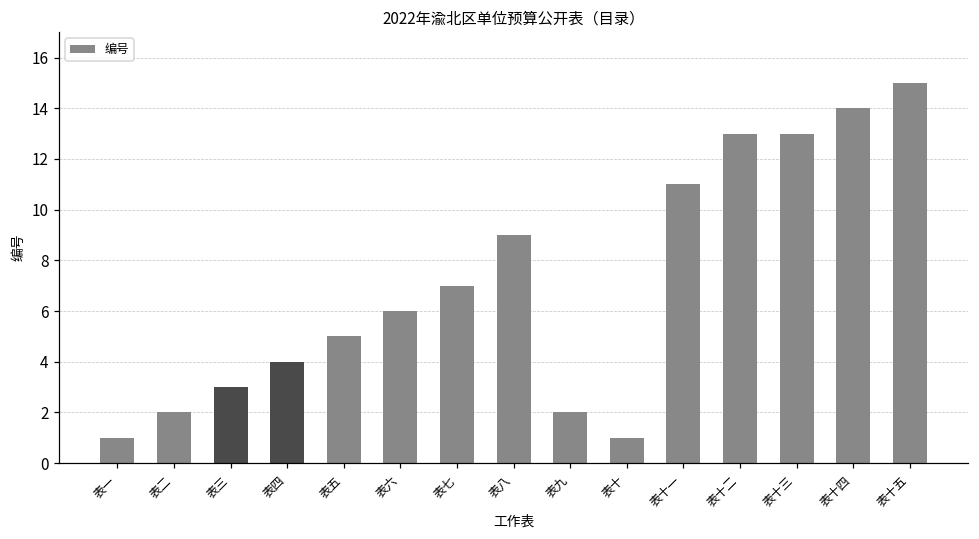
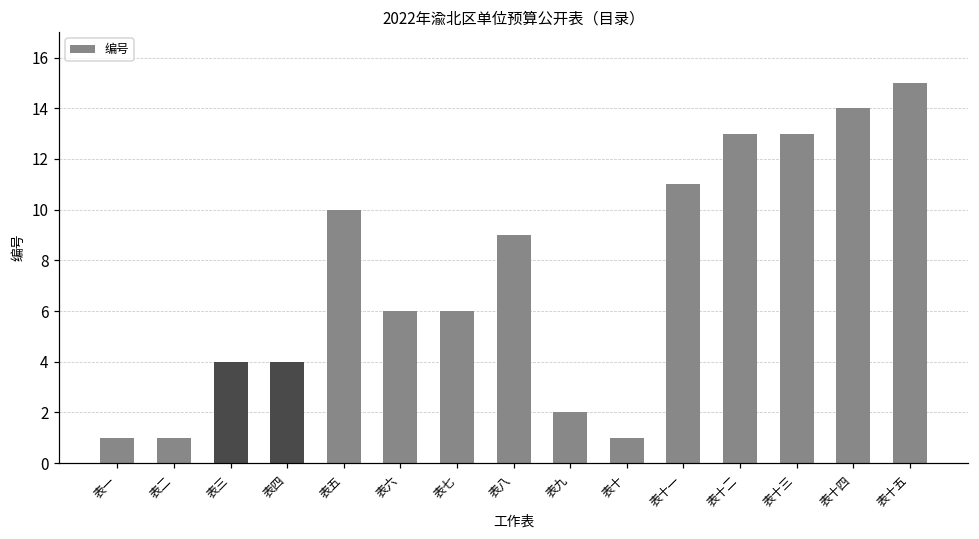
  {
    "表一": 1,
-   "表二": 2,
-   "表三": 3,
+   "表二": 1,
+   "表三": 4,
    "表四": 4,
-   "表五": 5,
+   "表五": 10,
    "表六": 6,
-   "表七": 7,
+   "表七": 6,
    "表八": 9,
    "表九": 2,
    "表十": 1,
    "表十一": 11,
    "表十二": 13,
    "表十三": 13,
    "表十四": 14,
    "表十五": 15
  }
